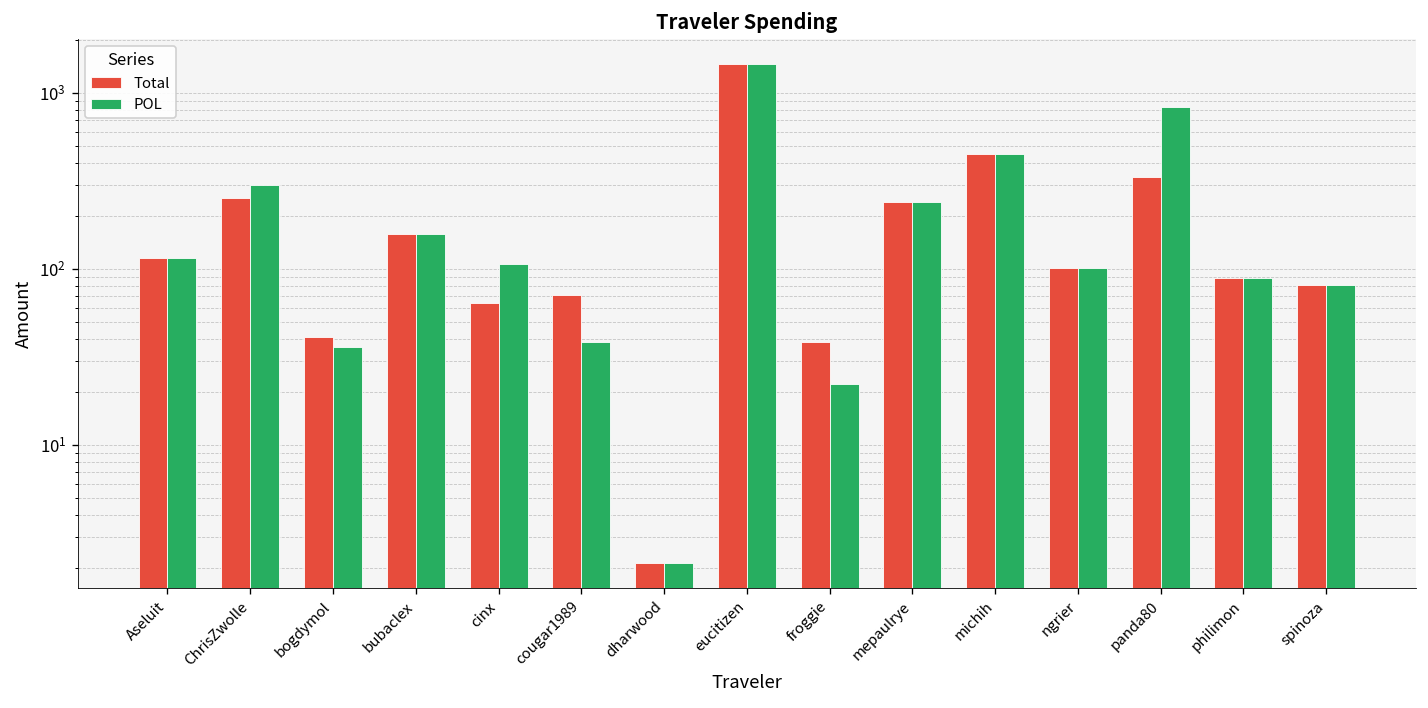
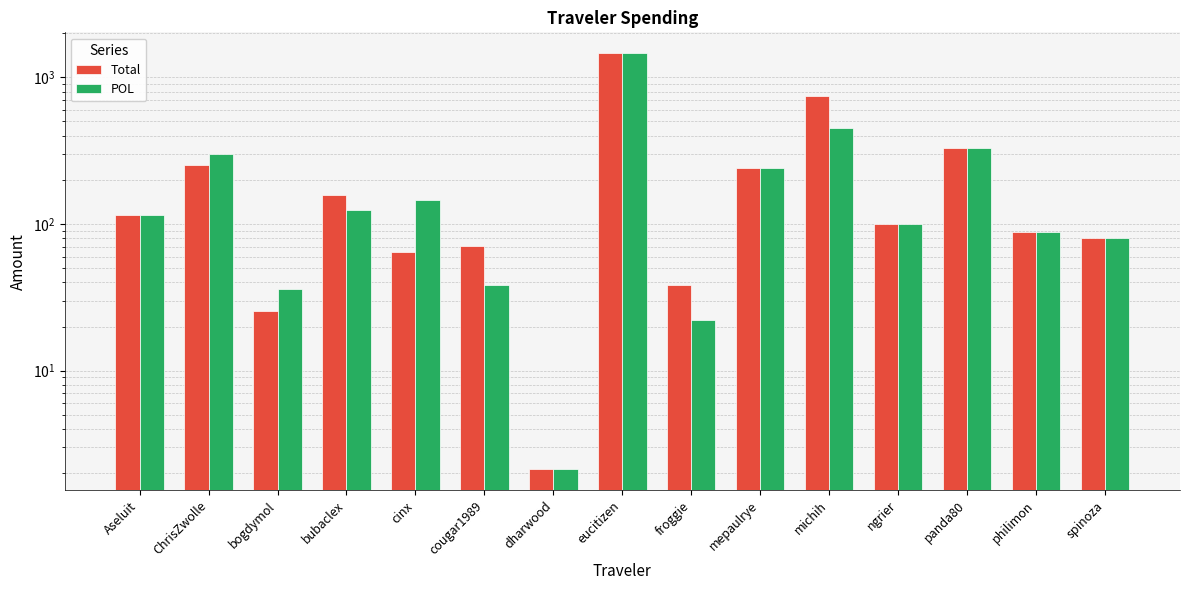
  {
    "Total": {
      "Aseluit": 120,
      "ChrisZwolle": 250,
-     "bogdymol": 41,
+     "bogdymol": 26,
      "bubaclex": 160,
      "cinx": 60,
      "cougar1989": 70,
      "dharwood": 2.1,
      "eucitizen": 1500,
      "froggie": 39,
      "mepaulrye": 240,
-     "michih": 450,
+     "michih": 700,
      "ngrier": 100,
      "panda80": 330,
      "philimon": 90,
      "spinoza": 80
    },
    "POL": {
      "Aseluit": 120,
      "ChrisZwolle": 300,
      "bogdymol": 36,
-     "bubaclex": 160,
-     "cinx": 110,
+     "bubaclex": 120,
+     "cinx": 150,
      "cougar1989": 39,
      "dharwood": 2.1,
      "eucitizen": 1500,
      "froggie": 22,
      "mepaulrye": 240,
      "michih": 450,
      "ngrier": 100,
-     "panda80": 800,
+     "panda80": 330,
      "philimon": 90,
      "spinoza": 80
    }
  }
